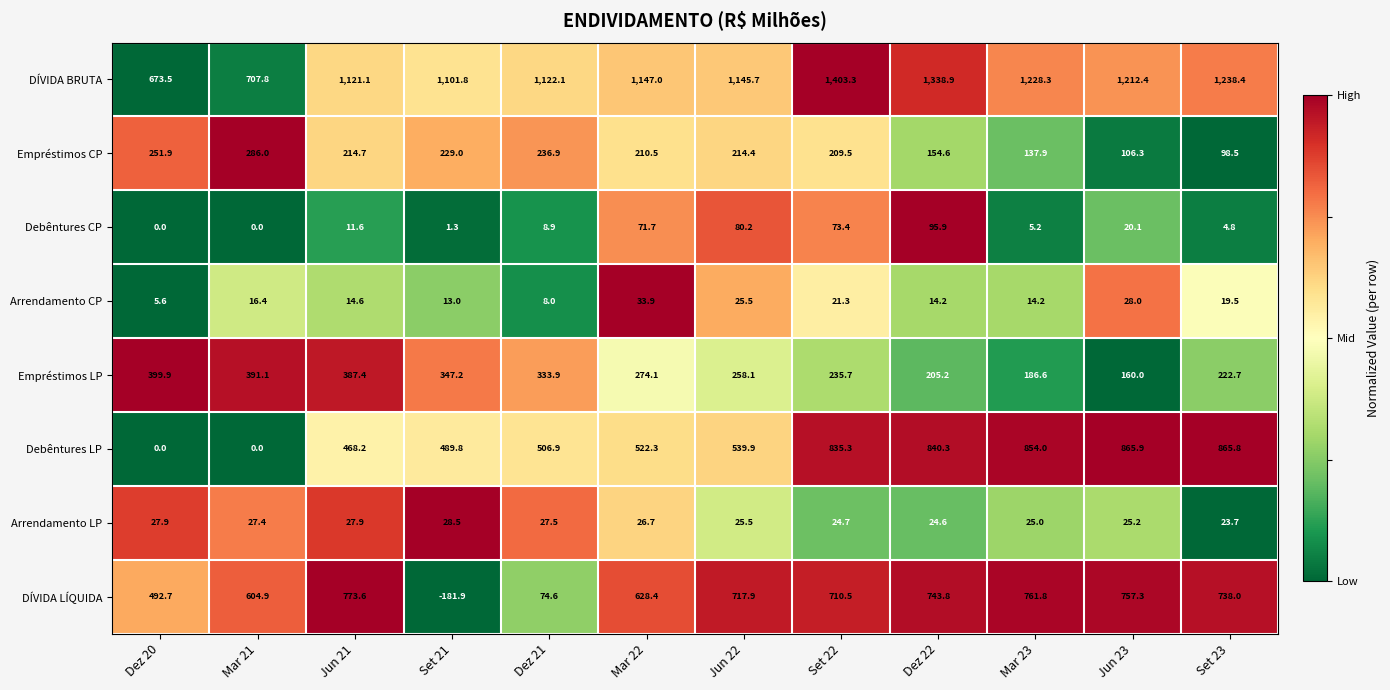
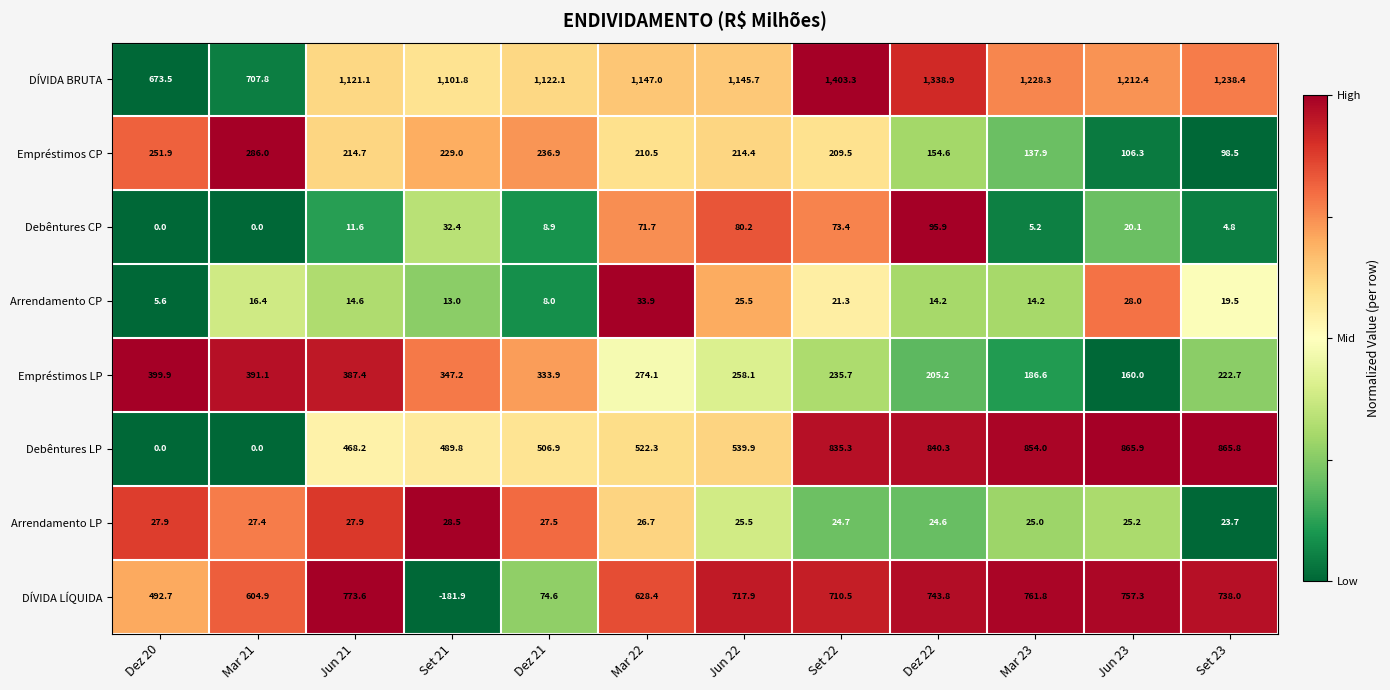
  {
    "DÍVIDA BRUTA": {
      "Dez 20": "673.5",
      "Mar 21": "707.8",
      "Jun 21": "1,121.1",
      "Set 21": "1,101.8",
      "Dez 21": "1,122.1",
      "Mar 22": "1,147.0",
      "Jun 22": "1,145.7",
      "Set 22": "1,403.3",
      "Dez 22": "1,338.9",
      "Mar 23": "1,228.3",
      "Jun 23": "1,212.4",
      "Set 23": "1,238.4"
    },
    "Empréstimos CP": {
      "Dez 20": "251.9",
      "Mar 21": "286.0",
      "Jun 21": "214.7",
      "Set 21": "229.0",
      "Dez 21": "236.9",
      "Mar 22": "210.5",
      "Jun 22": "214.4",
      "Set 22": "209.5",
      "Dez 22": "154.6",
      "Mar 23": "137.9",
      "Jun 23": "106.3",
      "Set 23": "98.5"
    },
    "Debêntures CP": {
      "Dez 20": "0.0",
      "Mar 21": "0.0",
      "Jun 21": "11.6",
-     "Set 21": "1.3",
+     "Set 21": "32.4",
      "Dez 21": "8.9",
      "Mar 22": "71.7",
      "Jun 22": "80.2",
      "Set 22": "73.4",
      "Dez 22": "95.9",
      "Mar 23": "5.2",
      "Jun 23": "20.1",
      "Set 23": "4.8"
    },
    "Arrendamento CP": {
      "Dez 20": "5.6",
      "Mar 21": "16.4",
      "Jun 21": "14.6",
      "Set 21": "13.0",
      "Dez 21": "8.0",
      "Mar 22": "33.9",
      "Jun 22": "25.5",
      "Set 22": "21.3",
      "Dez 22": "14.2",
      "Mar 23": "14.2",
      "Jun 23": "28.0",
      "Set 23": "19.5"
    },
    "Empréstimos LP": {
      "Dez 20": "399.9",
      "Mar 21": "391.1",
      "Jun 21": "387.4",
      "Set 21": "347.2",
      "Dez 21": "333.9",
      "Mar 22": "274.1",
      "Jun 22": "258.1",
      "Set 22": "235.7",
      "Dez 22": "205.2",
      "Mar 23": "186.6",
      "Jun 23": "160.0",
      "Set 23": "222.7"
    },
    "Debêntures LP": {
      "Dez 20": "0.0",
      "Mar 21": "0.0",
      "Jun 21": "468.2",
      "Set 21": "489.8",
      "Dez 21": "506.9",
      "Mar 22": "522.3",
      "Jun 22": "539.9",
      "Set 22": "835.3",
      "Dez 22": "840.3",
      "Mar 23": "854.0",
      "Jun 23": "865.9",
      "Set 23": "865.8"
    },
    "Arrendamento LP": {
      "Dez 20": "27.9",
      "Mar 21": "27.4",
      "Jun 21": "27.9",
      "Set 21": "28.5",
      "Dez 21": "27.5",
      "Mar 22": "26.7",
      "Jun 22": "25.5",
      "Set 22": "24.7",
      "Dez 22": "24.6",
      "Mar 23": "25.0",
      "Jun 23": "25.2",
      "Set 23": "23.7"
    },
    "DÍVIDA LÍQUIDA": {
      "Dez 20": "492.7",
      "Mar 21": "604.9",
      "Jun 21": "773.6",
      "Set 21": "-181.9",
      "Dez 21": "74.6",
      "Mar 22": "628.4",
      "Jun 22": "717.9",
      "Set 22": "710.5",
      "Dez 22": "743.8",
      "Mar 23": "761.8",
      "Jun 23": "757.3",
      "Set 23": "738.0"
    }
  }
